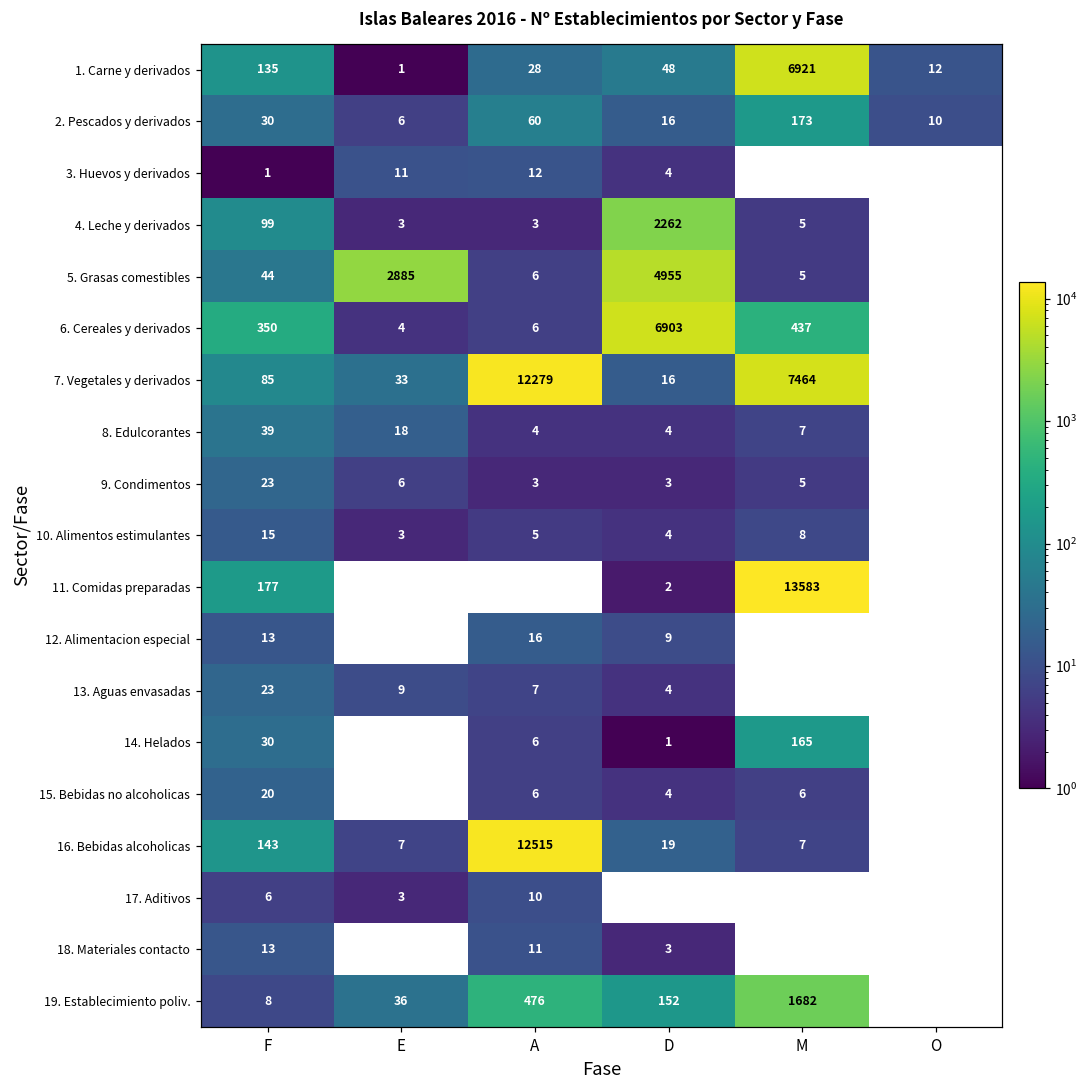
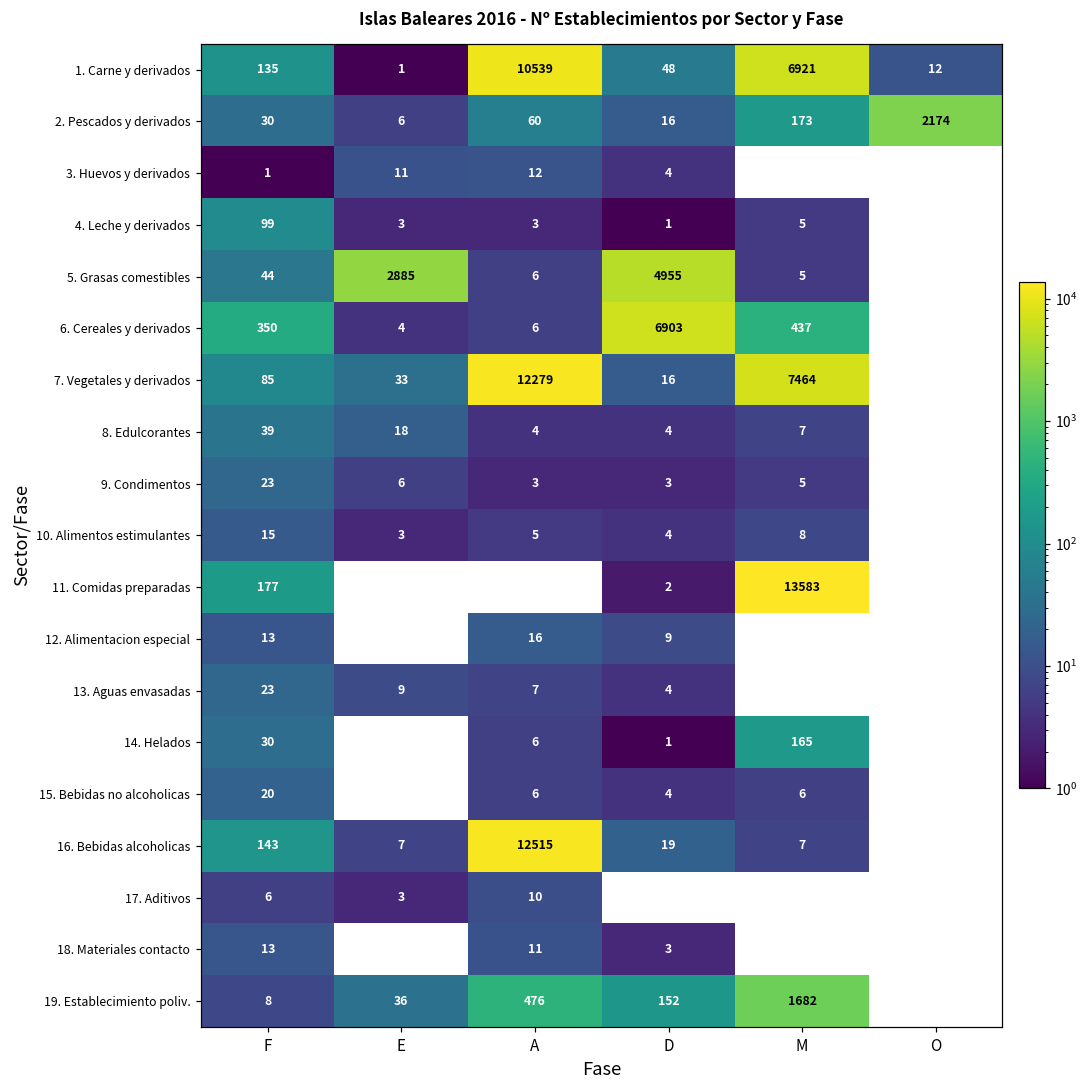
  {
    "1. Carne y derivados": {
      "F": 135,
      "E": 1,
-     "A": 28,
+     "A": 10539,
      "D": 48,
      "M": 6921,
      "O": 12
    },
    "2. Pescados y derivados": {
      "F": 30,
      "E": 6,
      "A": 60,
      "D": 16,
      "M": 173,
-     "O": 10
+     "O": 2174
    },
    "3. Huevos y derivados": {
      "F": 1,
      "E": 11,
      "A": 12,
      "D": 4
    },
    "4. Leche y derivados": {
      "F": 99,
      "E": 3,
      "A": 3,
-     "D": 2262,
+     "D": 1,
      "M": 5
    },
    "5. Grasas comestibles": {
      "F": 44,
      "E": 2885,
      "A": 6,
      "D": 4955,
      "M": 5
    },
    "6. Cereales y derivados": {
      "F": 350,
      "E": 4,
      "A": 6,
      "D": 6903,
      "M": 437
    },
    "7. Vegetales y derivados": {
      "F": 85,
      "E": 33,
      "A": 12279,
      "D": 16,
      "M": 7464
    },
    "8. Edulcorantes": {
      "F": 39,
      "E": 18,
      "A": 4,
      "D": 4,
      "M": 7
    },
    "9. Condimentos": {
      "F": 23,
      "E": 6,
      "A": 3,
      "D": 3,
      "M": 5
    },
    "10. Alimentos estimulantes": {
      "F": 15,
      "E": 3,
      "A": 5,
      "D": 4,
      "M": 8
    },
    "11. Comidas preparadas": {
      "F": 177,
      "D": 2,
      "M": 13583
    },
    "12. Alimentacion especial": {
      "F": 13,
      "A": 16,
      "D": 9
    },
    "13. Aguas envasadas": {
      "F": 23,
      "E": 9,
      "A": 7,
      "D": 4
    },
    "14. Helados": {
      "F": 30,
      "A": 6,
      "D": 1,
      "M": 165
    },
    "15. Bebidas no alcoholicas": {
      "F": 20,
      "A": 6,
      "D": 4,
      "M": 6
    },
    "16. Bebidas alcoholicas": {
      "F": 143,
      "E": 7,
      "A": 12515,
      "D": 19,
      "M": 7
    },
    "17. Aditivos": {
      "F": 6,
      "E": 3,
      "A": 10
    },
    "18. Materiales contacto": {
      "F": 13,
      "A": 11,
      "D": 3
    },
    "19. Establecimiento poliv.": {
      "F": 8,
      "E": 36,
      "A": 476,
      "D": 152,
      "M": 1682
    }
  }
